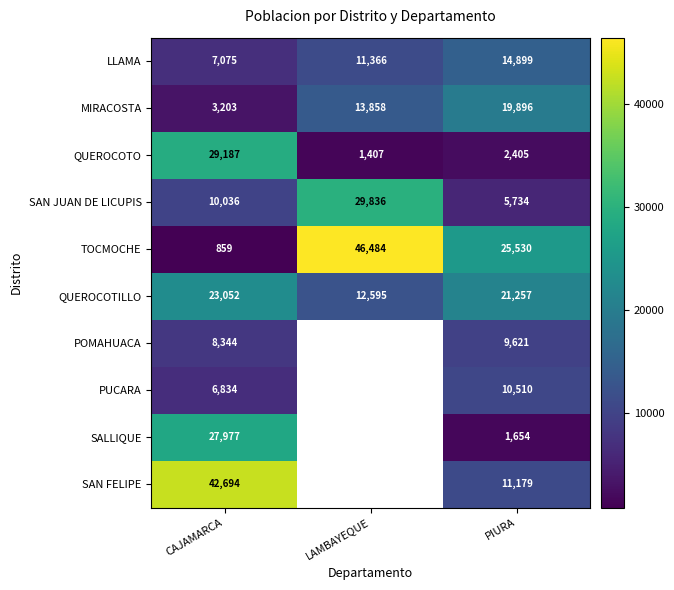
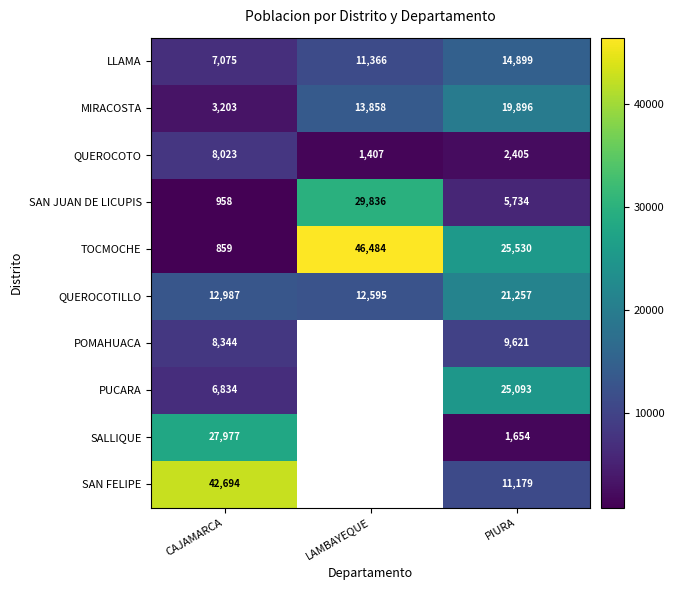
  {
    "LLAMA": {
      "CAJAMARCA": "7,075",
      "LAMBAYEQUE": "11,366",
      "PIURA": "14,899"
    },
    "MIRACOSTA": {
      "CAJAMARCA": "3,203",
      "LAMBAYEQUE": "13,858",
      "PIURA": "19,896"
    },
    "QUEROCOTO": {
-     "CAJAMARCA": "29,187",
+     "CAJAMARCA": "8,023",
      "LAMBAYEQUE": "1,407",
      "PIURA": "2,405"
    },
    "SAN JUAN DE LICUPIS": {
-     "CAJAMARCA": "10,036",
+     "CAJAMARCA": "958",
      "LAMBAYEQUE": "29,836",
      "PIURA": "5,734"
    },
    "TOCMOCHE": {
      "CAJAMARCA": "859",
      "LAMBAYEQUE": "46,484",
      "PIURA": "25,530"
    },
    "QUEROCOTILLO": {
-     "CAJAMARCA": "23,052",
+     "CAJAMARCA": "12,987",
      "LAMBAYEQUE": "12,595",
      "PIURA": "21,257"
    },
    "POMAHUACA": {
      "CAJAMARCA": "8,344",
      "PIURA": "9,621"
    },
    "PUCARA": {
      "CAJAMARCA": "6,834",
-     "PIURA": "10,510"
+     "PIURA": "25,093"
    },
    "SALLIQUE": {
      "CAJAMARCA": "27,977",
      "PIURA": "1,654"
    },
    "SAN FELIPE": {
      "CAJAMARCA": "42,694",
      "PIURA": "11,179"
    }
  }
